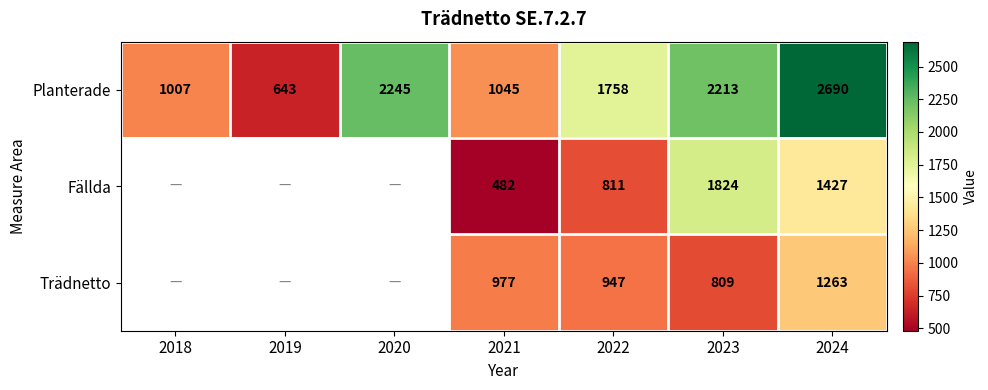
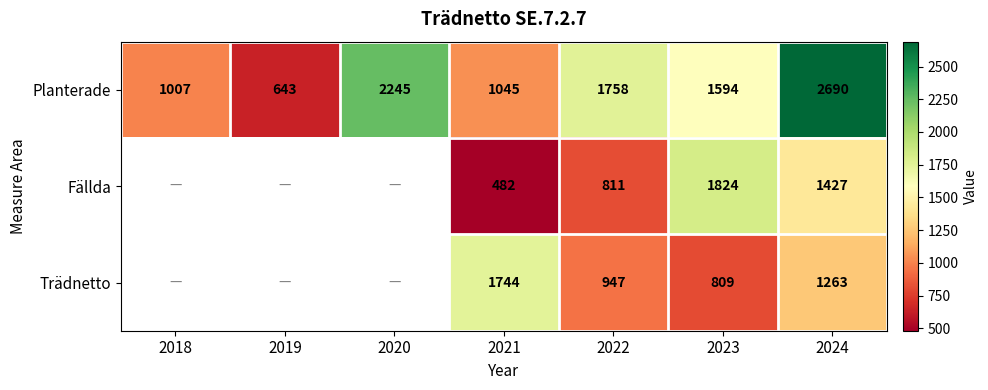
  {
    "Planterade": {
      "2018": 1007,
      "2019": 643,
      "2020": 2245,
      "2021": 1045,
      "2022": 1758,
-     "2023": 2213,
+     "2023": 1594,
      "2024": 2690
    },
    "Fällda": {
      "2021": 482,
      "2022": 811,
      "2023": 1824,
      "2024": 1427
    },
    "Trädnetto": {
-     "2021": 977,
+     "2021": 1744,
      "2022": 947,
      "2023": 809,
      "2024": 1263
    }
  }
